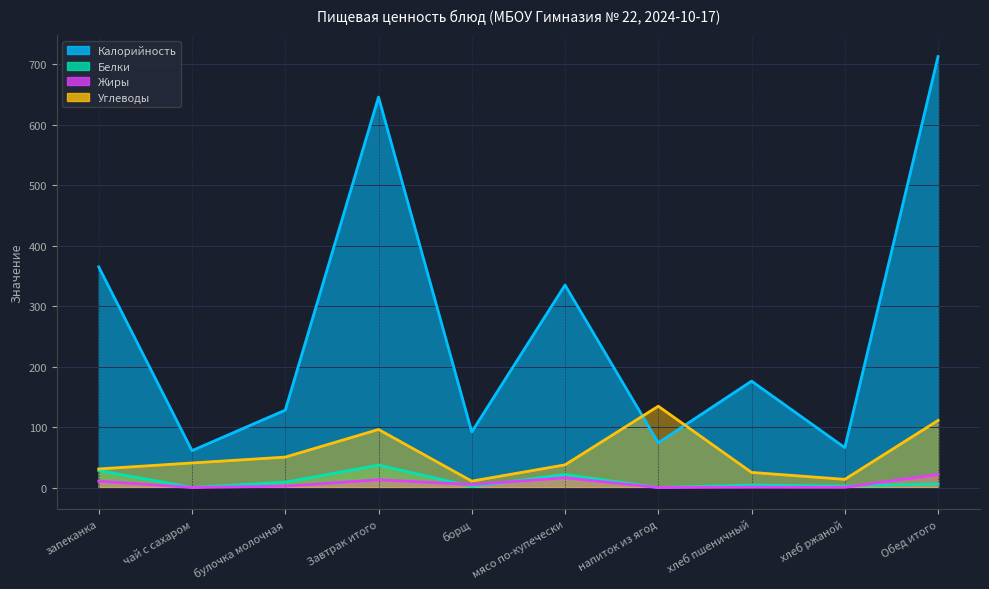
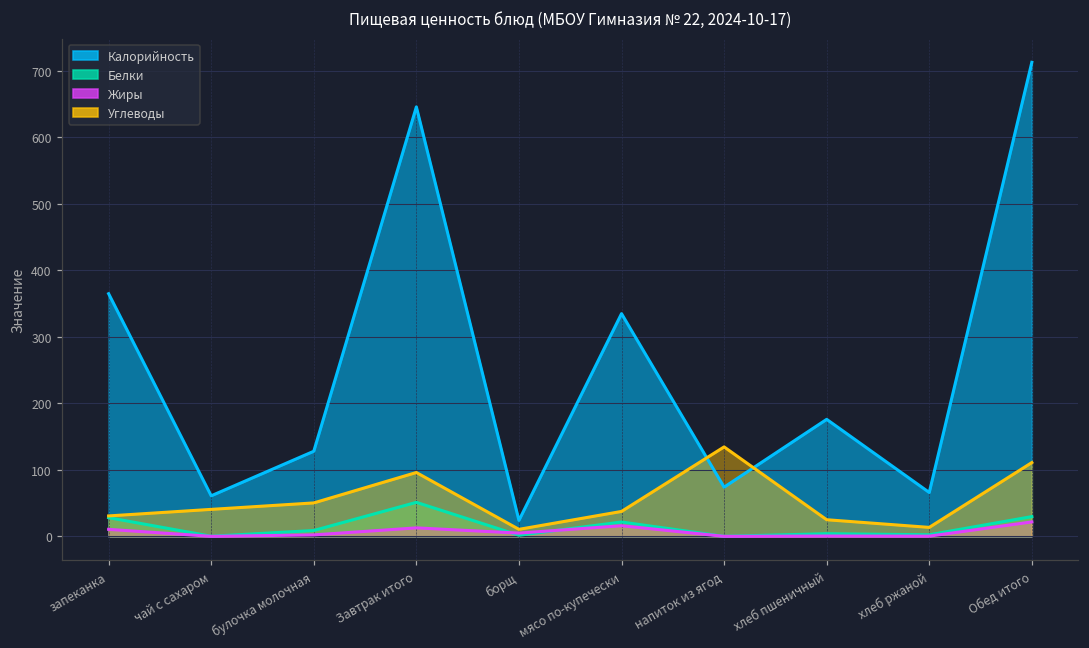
  {
    "Калорийность": {
      "запеканка": 370,
      "чай с сахаром": 60,
      "булочка молочная": 130,
      "Завтрак итого": 650,
-     "борщ": 90,
+     "борщ": 20,
      "мясо по-купечески": 340,
      "напиток из ягод": 70,
      "хлеб пшеничный": 180,
      "хлеб ржаной": 70,
      "Обед итого": 710
    },
    "Белки": {
      "булочка молочная": 10,
-     "Завтрак итого": 40,
+     "Завтрак итого": 50,
      "мясо по-купечески": 20,
-     "Обед итого": 10
+     "Обед итого": 30
    },
    "Жиры": {
      "запеканка": 10,
      "булочка молочная": 0,
      "Завтрак итого": 10,
      "мясо по-купечески": 20,
      "Обед итого": 20
    },
    "Углеводы": {
      "чай с сахаром": 40,
      "булочка молочная": 50,
      "Завтрак итого": 100,
      "борщ": 10,
      "мясо по-купечески": 40,
      "напиток из ягод": 130,
      "хлеб пшеничный": 30,
      "хлеб ржаной": 10,
      "Обед итого": 110
    }
  }
